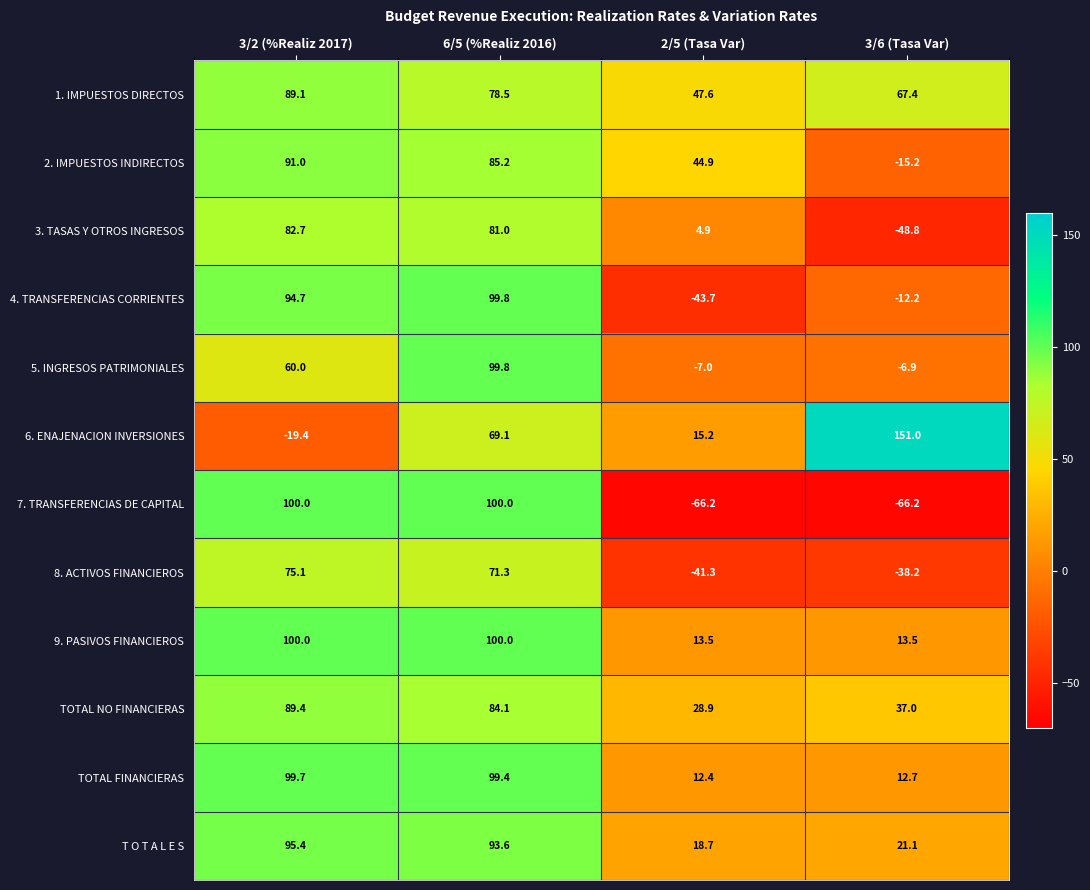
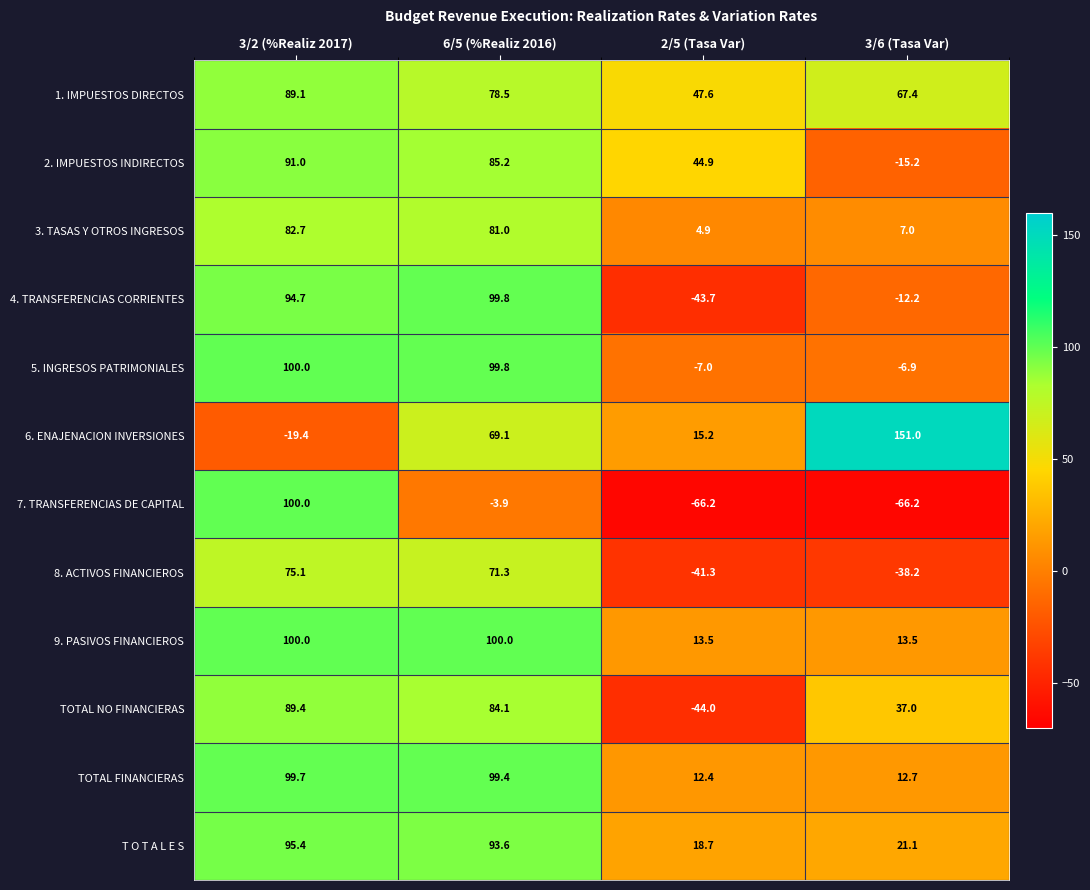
  {
    "1. IMPUESTOS DIRECTOS": {
      "3/2 (%Realiz 2017)": 89.1,
      "6/5 (%Realiz 2016)": 78.5,
      "2/5 (Tasa Var)": 47.6,
      "3/6 (Tasa Var)": 67.4
    },
    "2. IMPUESTOS INDIRECTOS": {
      "3/2 (%Realiz 2017)": 91.0,
      "6/5 (%Realiz 2016)": 85.2,
      "2/5 (Tasa Var)": 44.9,
      "3/6 (Tasa Var)": -15.2
    },
    "3. TASAS Y OTROS INGRESOS": {
      "3/2 (%Realiz 2017)": 82.7,
      "6/5 (%Realiz 2016)": 81.0,
      "2/5 (Tasa Var)": 4.9,
-     "3/6 (Tasa Var)": -48.8
+     "3/6 (Tasa Var)": 7.0
    },
    "4. TRANSFERENCIAS CORRIENTES": {
      "3/2 (%Realiz 2017)": 94.7,
      "6/5 (%Realiz 2016)": 99.8,
      "2/5 (Tasa Var)": -43.7,
      "3/6 (Tasa Var)": -12.2
    },
    "5. INGRESOS PATRIMONIALES": {
-     "3/2 (%Realiz 2017)": 60.0,
+     "3/2 (%Realiz 2017)": 100.0,
      "6/5 (%Realiz 2016)": 99.8,
      "2/5 (Tasa Var)": -7.0,
      "3/6 (Tasa Var)": -6.9
    },
    "6. ENAJENACION INVERSIONES": {
      "3/2 (%Realiz 2017)": -19.4,
      "6/5 (%Realiz 2016)": 69.1,
      "2/5 (Tasa Var)": 15.2,
      "3/6 (Tasa Var)": 151.0
    },
    "7. TRANSFERENCIAS DE CAPITAL": {
      "3/2 (%Realiz 2017)": 100.0,
-     "6/5 (%Realiz 2016)": 100.0,
+     "6/5 (%Realiz 2016)": -3.9,
      "2/5 (Tasa Var)": -66.2,
      "3/6 (Tasa Var)": -66.2
    },
    "8. ACTIVOS FINANCIEROS": {
      "3/2 (%Realiz 2017)": 75.1,
      "6/5 (%Realiz 2016)": 71.3,
      "2/5 (Tasa Var)": -41.3,
      "3/6 (Tasa Var)": -38.2
    },
    "9. PASIVOS FINANCIEROS": {
      "3/2 (%Realiz 2017)": 100.0,
      "6/5 (%Realiz 2016)": 100.0,
      "2/5 (Tasa Var)": 13.5,
      "3/6 (Tasa Var)": 13.5
    },
    "TOTAL NO FINANCIERAS": {
      "3/2 (%Realiz 2017)": 89.4,
      "6/5 (%Realiz 2016)": 84.1,
-     "2/5 (Tasa Var)": 28.9,
+     "2/5 (Tasa Var)": -44.0,
      "3/6 (Tasa Var)": 37.0
    },
    "TOTAL FINANCIERAS": {
      "3/2 (%Realiz 2017)": 99.7,
      "6/5 (%Realiz 2016)": 99.4,
      "2/5 (Tasa Var)": 12.4,
      "3/6 (Tasa Var)": 12.7
    },
    "T O T A L E S": {
      "3/2 (%Realiz 2017)": 95.4,
      "6/5 (%Realiz 2016)": 93.6,
      "2/5 (Tasa Var)": 18.7,
      "3/6 (Tasa Var)": 21.1
    }
  }
